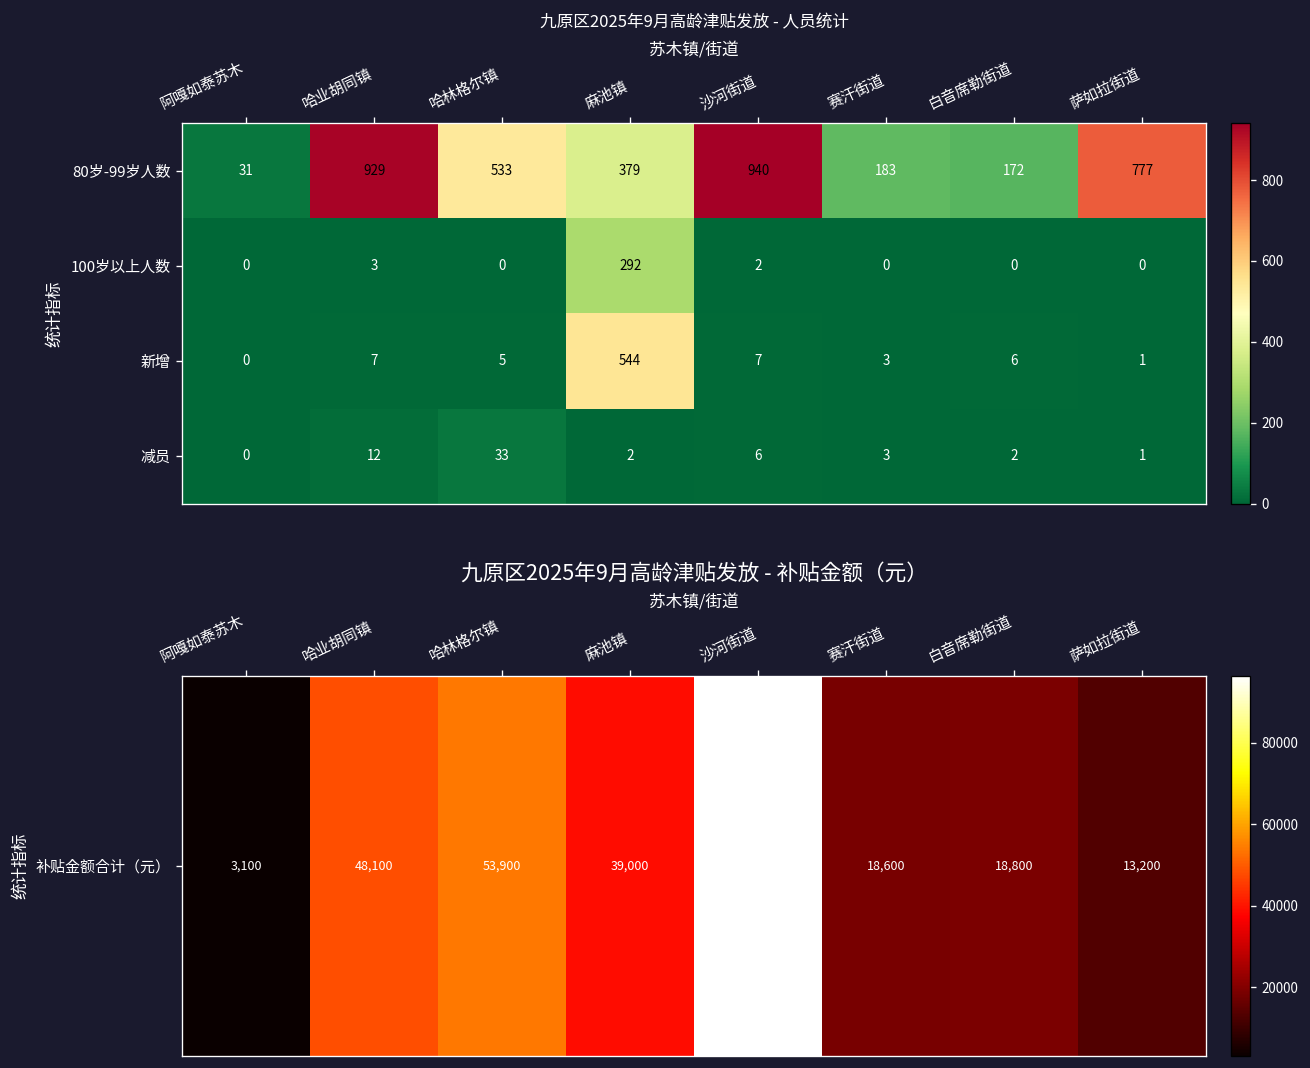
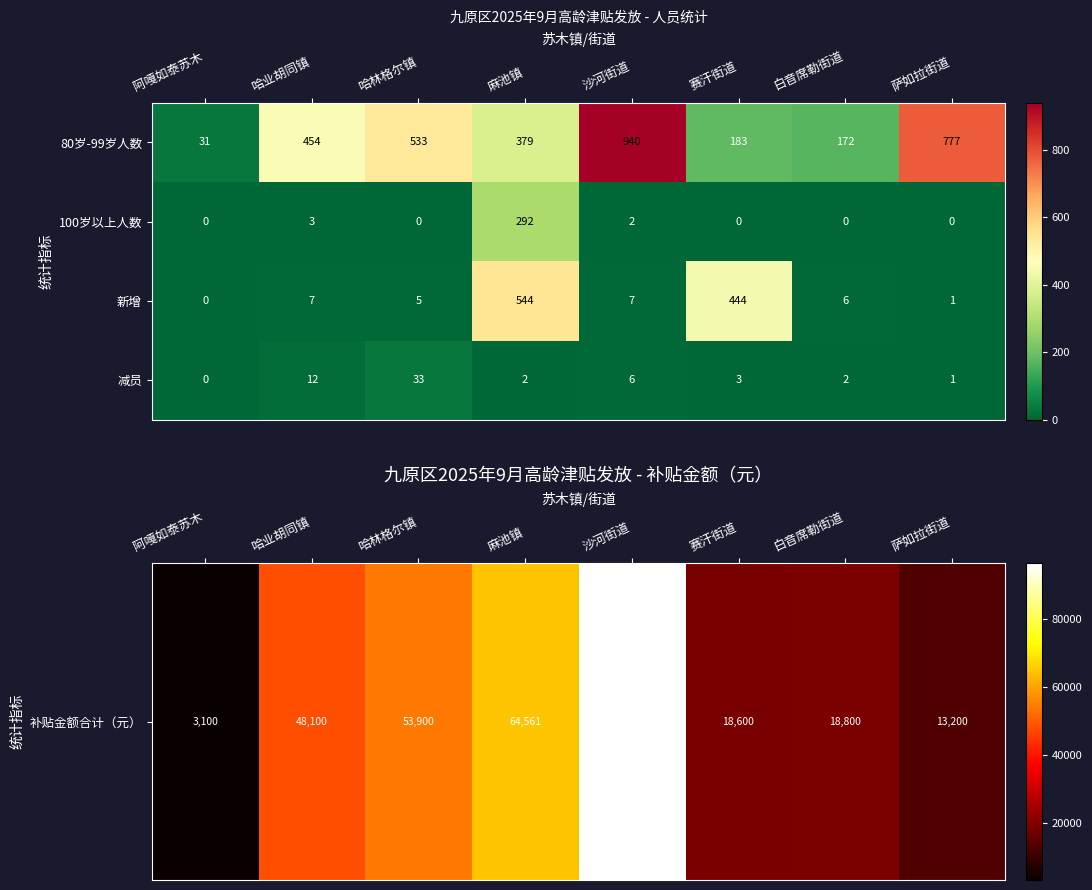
  {
    "九原区2025年9月高龄津贴发放 - 人员统计": {
      "80岁-99岁人数": {
        "阿嘎如泰苏木": "31",
-       "哈业胡同镇": "929",
+       "哈业胡同镇": "454",
        "哈林格尔镇": "533",
        "麻池镇": "379",
        "沙河街道": "940",
        "赛汗街道": "183",
        "白音席勒街道": "172",
        "萨如拉街道": "777"
      },
      "100岁以上人数": {
        "阿嘎如泰苏木": "0",
        "哈业胡同镇": "3",
        "哈林格尔镇": "0",
        "麻池镇": "292",
        "沙河街道": "2",
        "赛汗街道": "0",
        "白音席勒街道": "0",
        "萨如拉街道": "0"
      },
      "新增": {
        "阿嘎如泰苏木": "0",
        "哈业胡同镇": "7",
        "哈林格尔镇": "5",
        "麻池镇": "544",
        "沙河街道": "7",
-       "赛汗街道": "3",
+       "赛汗街道": "444",
        "白音席勒街道": "6",
        "萨如拉街道": "1"
      },
      "减员": {
        "阿嘎如泰苏木": "0",
        "哈业胡同镇": "12",
        "哈林格尔镇": "33",
        "麻池镇": "2",
        "沙河街道": "6",
        "赛汗街道": "3",
        "白音席勒街道": "2",
        "萨如拉街道": "1"
      }
    },
    "九原区2025年9月高龄津贴发放 - 补贴金额（元）": {
      "补贴金额合计（元）": {
        "阿嘎如泰苏木": "3,100",
        "哈业胡同镇": "48,100",
        "哈林格尔镇": "53,900",
-       "麻池镇": "39,000",
+       "麻池镇": "64,561",
        "赛汗街道": "18,600",
        "白音席勒街道": "18,800",
        "萨如拉街道": "13,200"
      }
    }
  }
